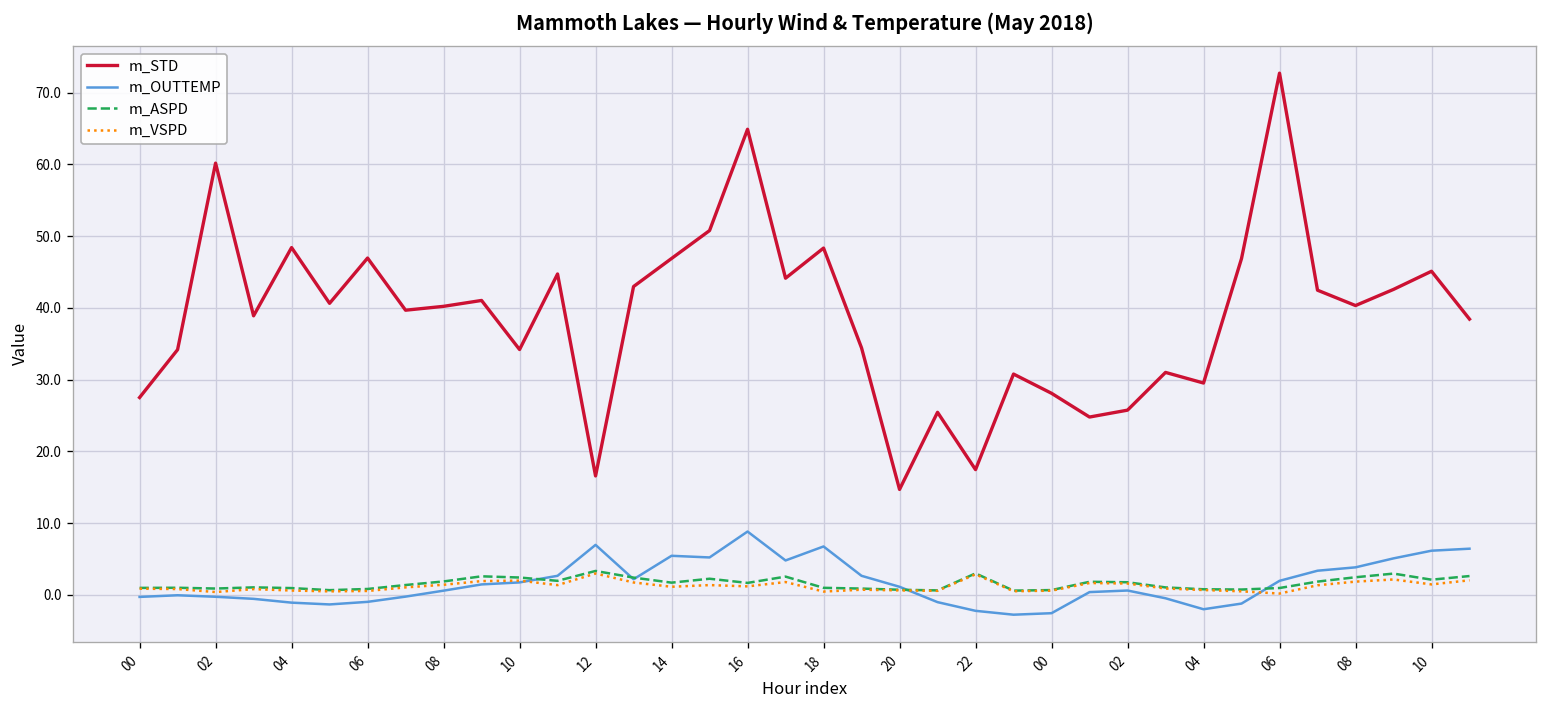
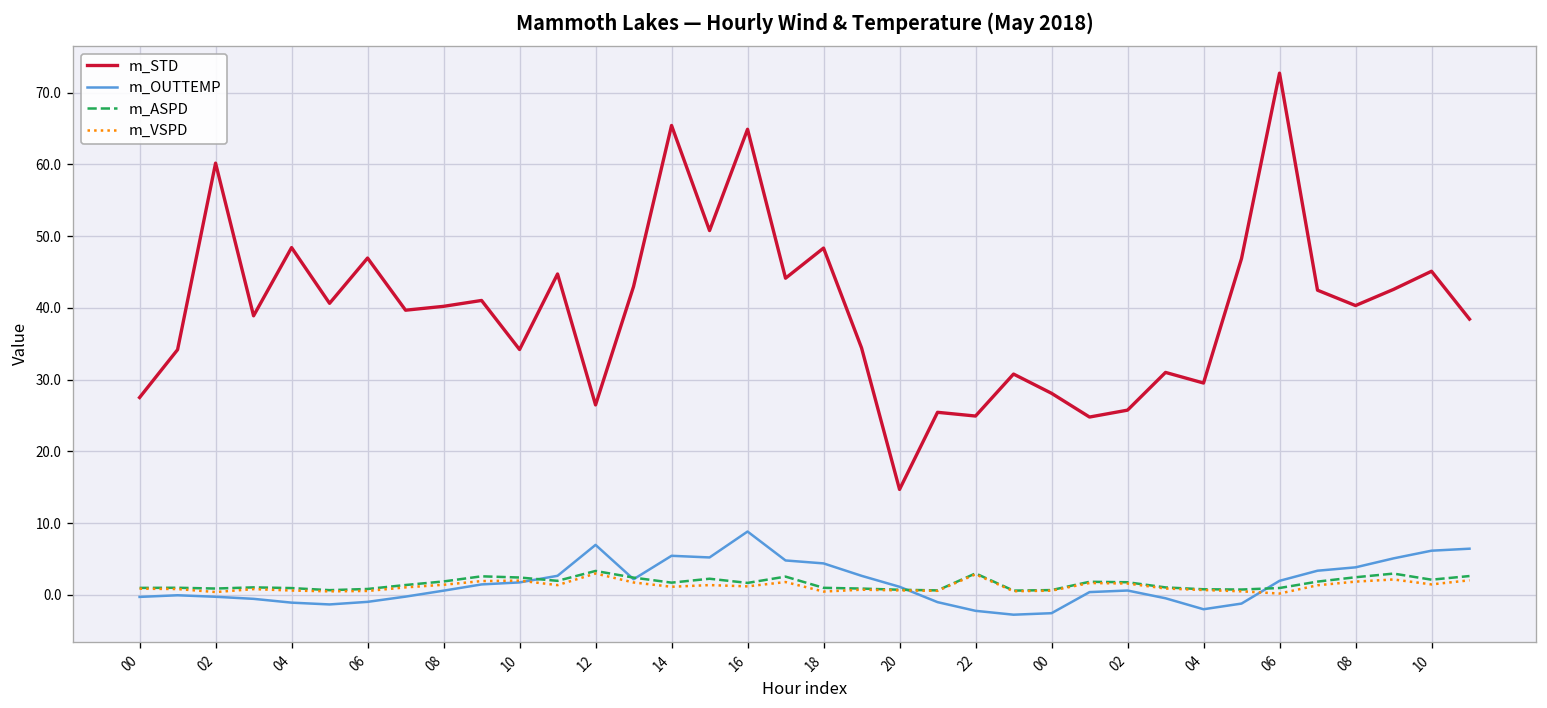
  {
    "m_STD": {
-     "12": 17,
-     "14": 47,
+     "12": 26,
+     "14": 65,
      "16": 65,
      "18": 48,
      "20": 15,
-     "22": 17
+     "22": 25
    },
    "m_OUTTEMP": {
      "12": 7,
      "14": 5,
      "16": 9,
-     "18": 7,
+     "18": 4,
      "22": -2
    },
    "m_ASPD": {
      "14": 2,
      "16": 2,
      "18": 1
    },
    "m_VSPD": {
      "14": 1,
      "16": 1,
      "18": 0
    }
  }
